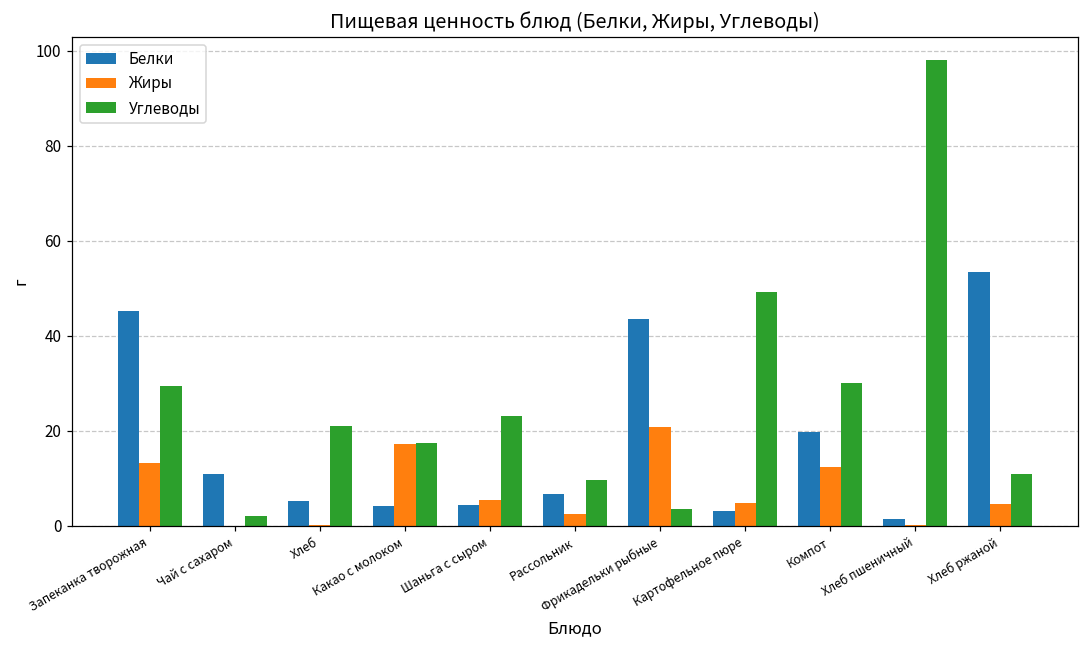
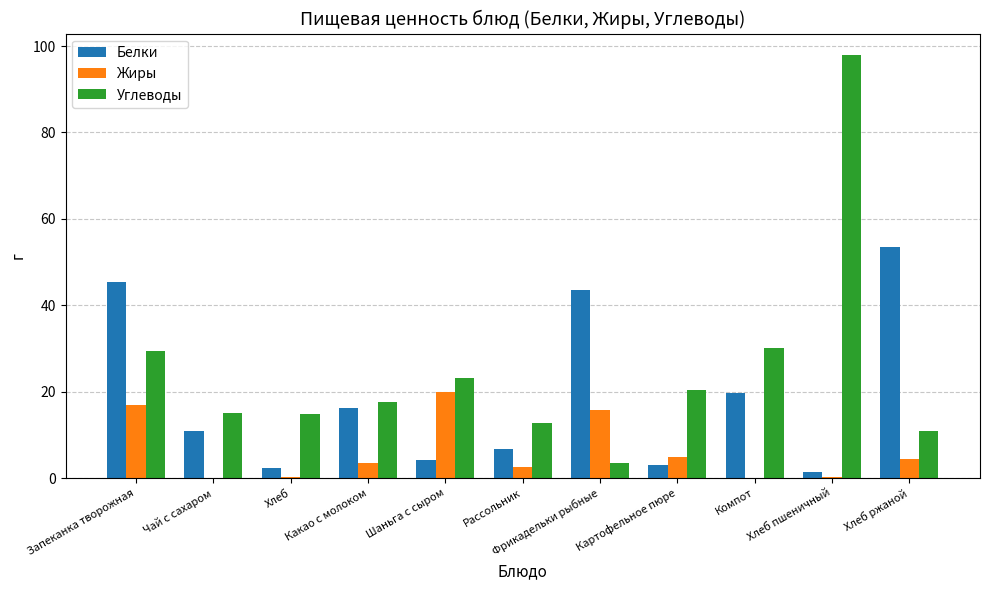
  {
    "Белки": {
      "Запеканка творожная": 45,
      "Чай с сахаром": 11,
-     "Хлеб": 5,
-     "Какао с молоком": 4,
+     "Хлеб": 2,
+     "Какао с молоком": 16,
      "Шаньга с сыром": 4,
      "Рассольник": 7,
      "Фрикадельки рыбные": 44,
      "Картофельное пюре": 3,
      "Компот": 20,
      "Хлеб пшеничный": 2,
      "Хлеб ржаной": 54
    },
    "Жиры": {
-     "Запеканка творожная": 13,
-     "Какао с молоком": 17,
-     "Шаньга с сыром": 5,
+     "Запеканка творожная": 17,
+     "Какао с молоком": 4,
+     "Шаньга с сыром": 20,
      "Рассольник": 3,
-     "Фрикадельки рыбные": 21,
+     "Фрикадельки рыбные": 16,
      "Картофельное пюре": 5,
-     "Компот": 12,
+     "Компот": 0,
      "Хлеб ржаной": 5
    },
    "Углеводы": {
      "Запеканка творожная": 30,
-     "Чай с сахаром": 2,
-     "Хлеб": 21,
+     "Чай с сахаром": 15,
+     "Хлеб": 15,
      "Какао с молоком": 18,
      "Шаньга с сыром": 23,
-     "Рассольник": 10,
+     "Рассольник": 13,
      "Фрикадельки рыбные": 4,
-     "Картофельное пюре": 49,
+     "Картофельное пюре": 20,
      "Компот": 30,
      "Хлеб пшеничный": 98,
      "Хлеб ржаной": 11
    }
  }
